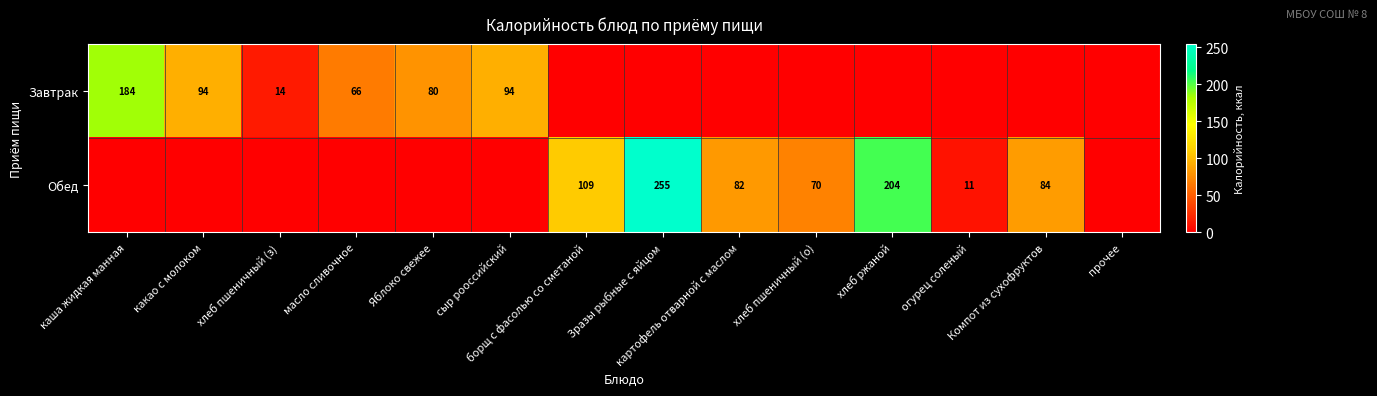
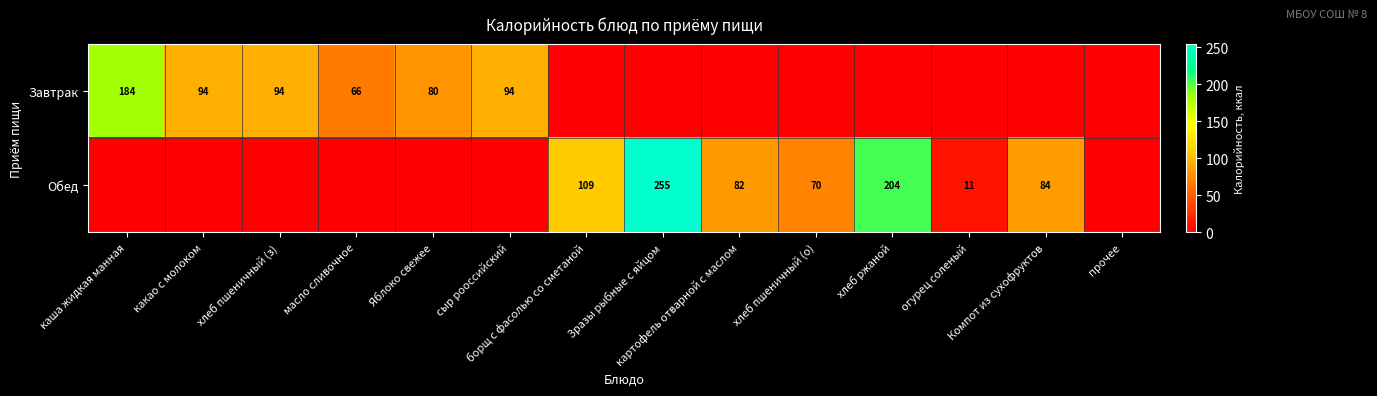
  {
    "Завтрак": {
      "каша жидкая манная": 184,
      "какао с молоком": 94,
-     "хлеб пшеничный (з)": 14,
+     "хлеб пшеничный (з)": 94,
      "масло сливочное": 66,
      "Яблоко свежее": 80,
      "сыр рооссийский": 94
    },
    "Обед": {
      "борщ с фасолью со сметаной": 109,
      "Зразы рыбные с яйцом": 255,
      "картофель отварной с маслом": 82,
      "хлеб пшеничный (о)": 70,
      "хлеб ржаной": 204,
      "огурец соленый": 11,
      "Компот из сухофруктов": 84
    }
  }
